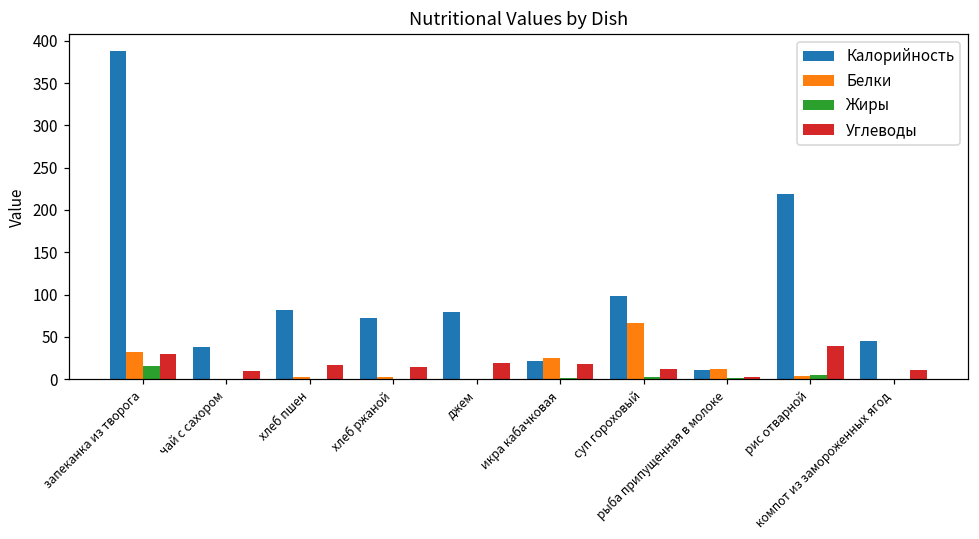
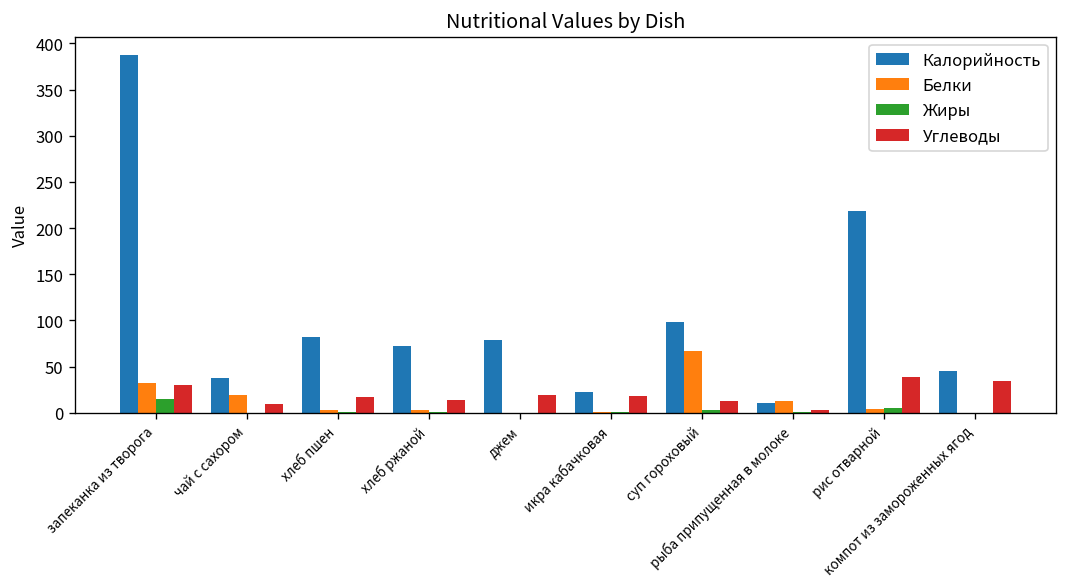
  {
    "Калорийность": {
      "запеканка из творога": 390,
      "чай с сахором": 40,
      "хлеб пшен": 80,
      "хлеб ржаной": 70,
      "джем": 80,
      "икра кабачковая": 20,
      "суп гороховый": 100,
      "рыба припущенная в молоке": 10,
      "рис отварной": 220,
      "компот из замороженных ягод": 50
    },
    "Белки": {
      "запеканка из творога": 30,
-     "чай с сахором": 0,
-     "икра кабачковая": 30,
+     "чай с сахором": 20,
+     "икра кабачковая": 0,
      "суп гороховый": 70,
      "рыба припущенная в молоке": 10,
      "рис отварной": 0
    },
    "Жиры": {
      "запеканка из творога": 20,
      "джем": 0,
      "рис отварной": 10
    },
    "Углеводы": {
      "запеканка из творога": 30,
      "чай с сахором": 10,
      "хлеб пшен": 20,
      "хлеб ржаной": 10,
      "джем": 20,
      "икра кабачковая": 20,
      "суп гороховый": 10,
      "рис отварной": 40,
-     "компот из замороженных ягод": 10
+     "компот из замороженных ягод": 30
    }
  }
